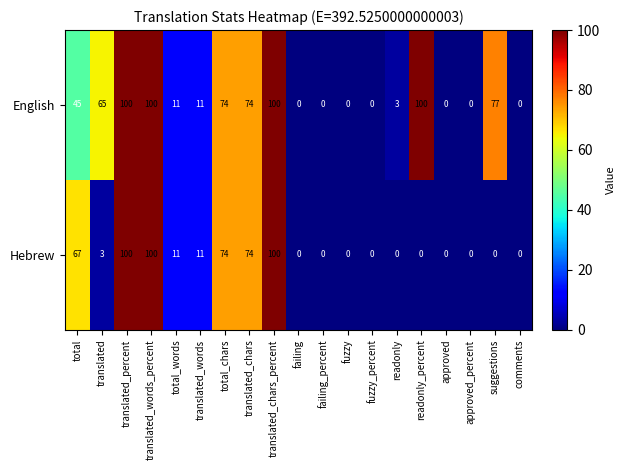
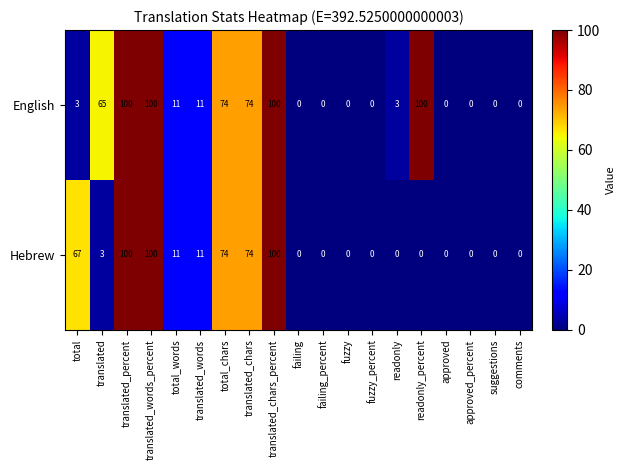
  {
    "English": {
-     "total": 45,
+     "total": 3,
      "translated": 65,
      "translated_percent": 100,
      "translated_words_percent": 100,
      "total_words": 11,
      "translated_words": 11,
      "total_chars": 74,
      "translated_chars": 74,
      "translated_chars_percent": 100,
      "failing": 0,
      "failing_percent": 0,
      "fuzzy": 0,
      "fuzzy_percent": 0,
      "readonly": 3,
      "readonly_percent": 100,
      "approved": 0,
      "approved_percent": 0,
-     "suggestions": 77,
+     "suggestions": 0,
      "comments": 0
    },
    "Hebrew": {
      "total": 67,
      "translated": 3,
      "translated_percent": 100,
      "translated_words_percent": 100,
      "total_words": 11,
      "translated_words": 11,
      "total_chars": 74,
      "translated_chars": 74,
      "translated_chars_percent": 100,
      "failing": 0,
      "failing_percent": 0,
      "fuzzy": 0,
      "fuzzy_percent": 0,
      "readonly": 0,
      "readonly_percent": 0,
      "approved": 0,
      "approved_percent": 0,
      "suggestions": 0,
      "comments": 0
    }
  }
